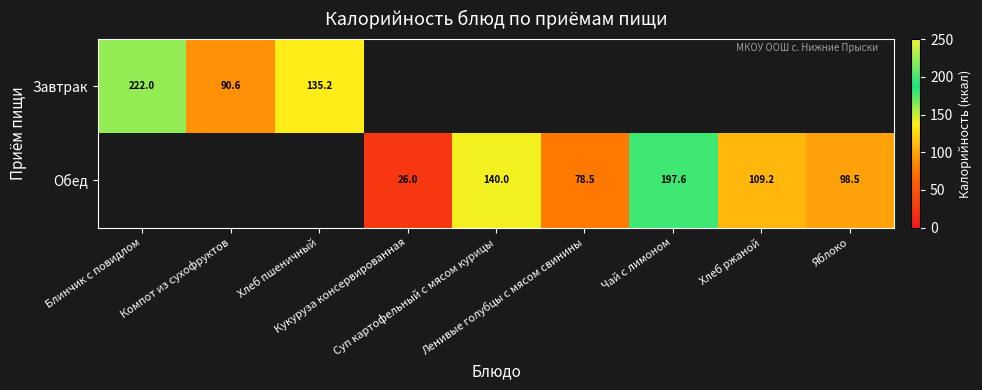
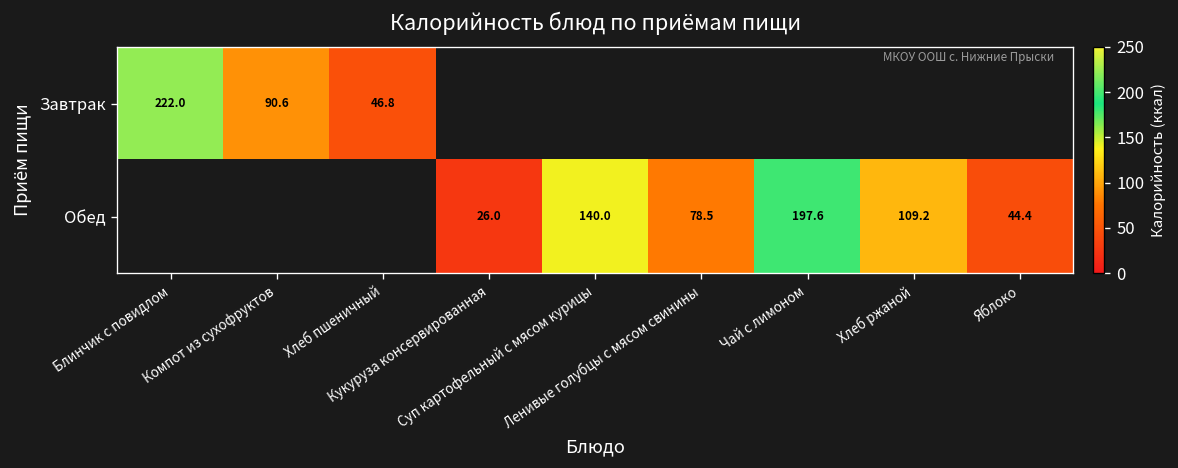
  {
    "Завтрак": {
      "Блинчик с повидлом": 222.0,
      "Компот из сухофруктов": 90.6,
-     "Хлеб пшеничный": 135.2
+     "Хлеб пшеничный": 46.8
    },
    "Обед": {
      "Кукуруза консервированная": 26.0,
      "Суп картофельный с мясом курицы": 140.0,
      "Ленивые голубцы с мясом свинины": 78.5,
      "Чай с лимоном": 197.6,
      "Хлеб ржаной": 109.2,
-     "Яблоко": 98.5
+     "Яблоко": 44.4
    }
  }
